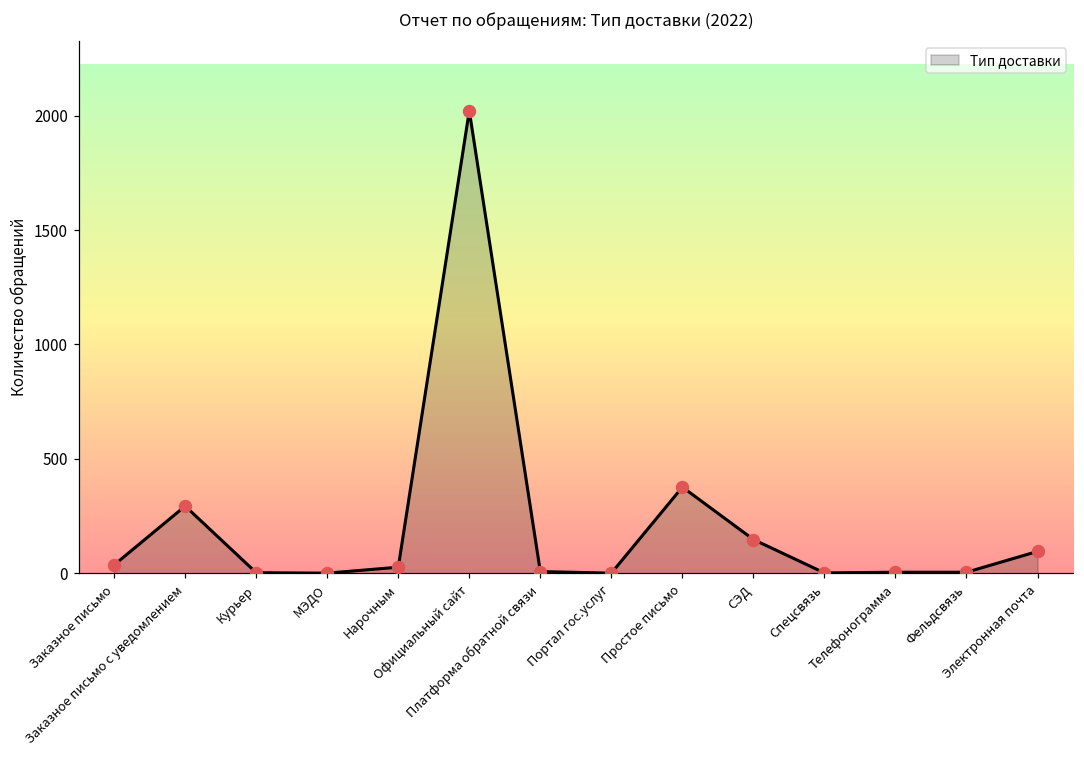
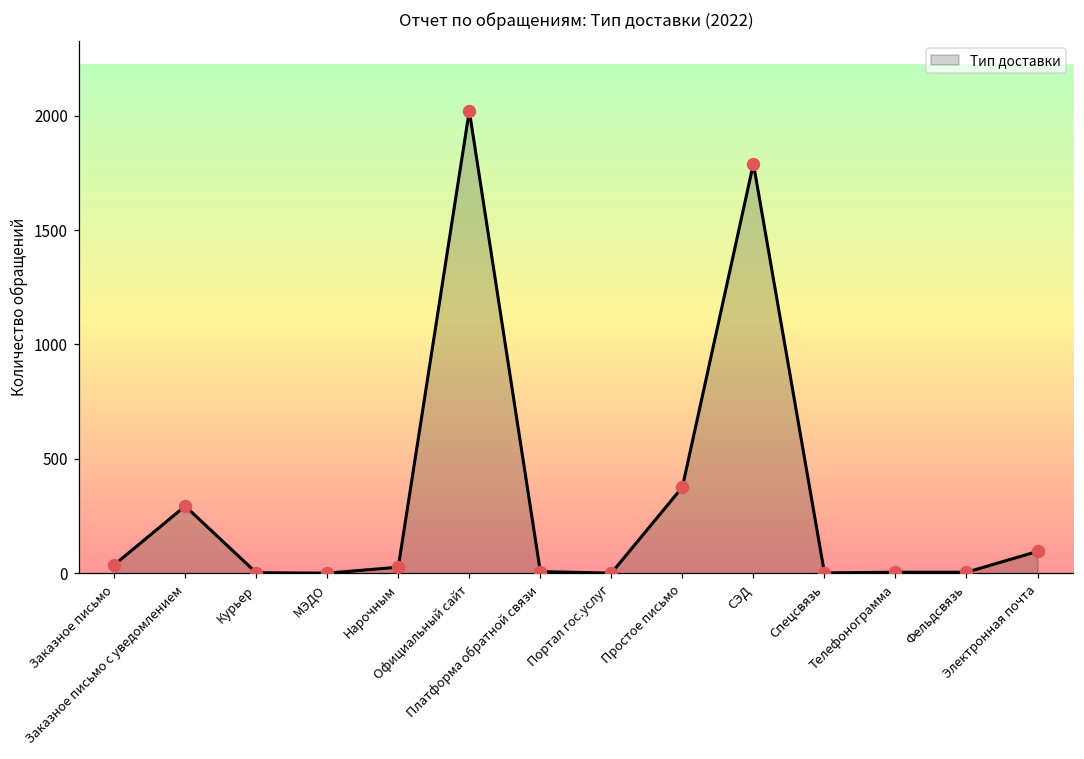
  {
    "Заказное письмо": 40,
    "Заказное письмо с уведомлением": 290,
    "Курьер": 0,
    "МЭДО": 0,
    "Нарочным": 30,
    "Официальный сайт": 2020,
    "Платформа обратной связи": 10,
    "Портал гос.услуг": 0,
    "Простое письмо": 380,
-   "СЭД": 150,
+   "СЭД": 1790,
    "Спецсвязь": 0,
    "Телефонограмма": 10,
    "Фельдсвязь": 10,
    "Электронная почта": 100
  }
